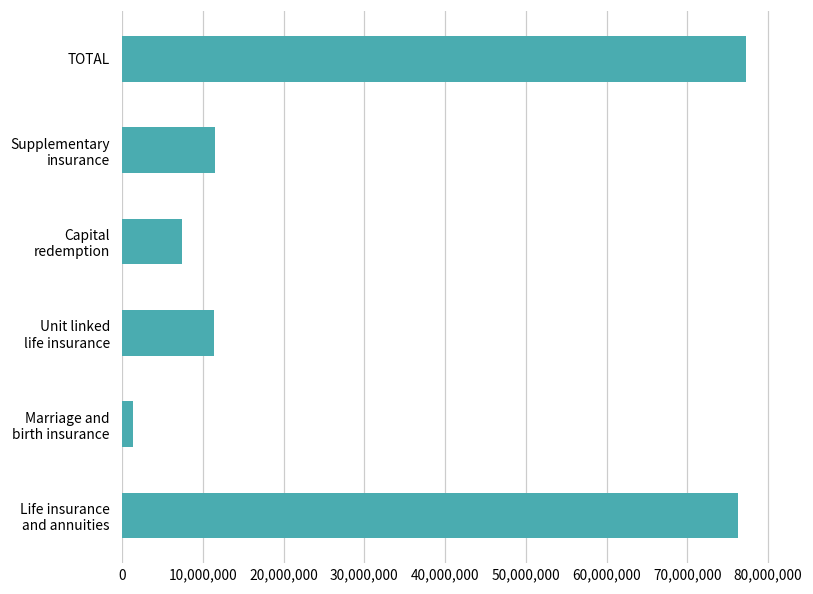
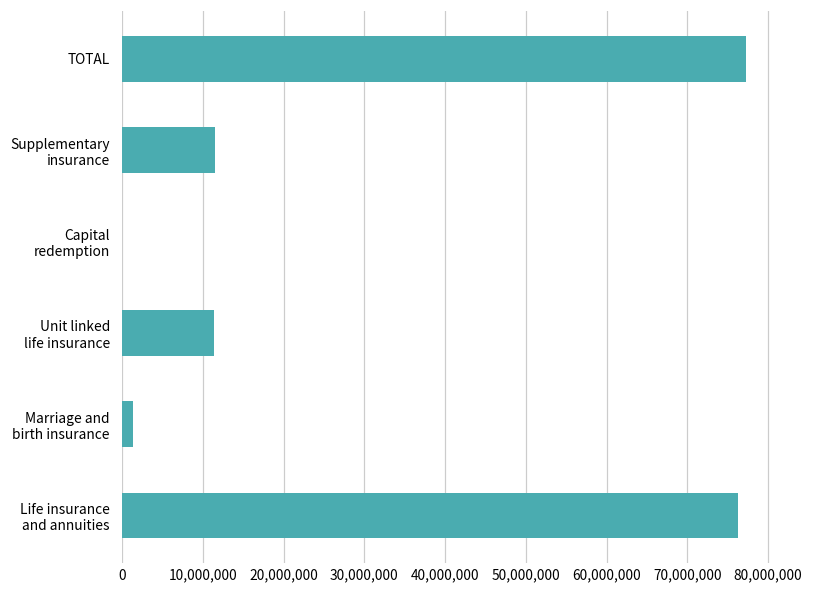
  {
    "TOTAL": "77,000,000",
    "Supplementary insurance": "11,000,000",
-   "Capital redemption": "7,000,000",
+   "Capital redemption": "0",
    "Unit linked life insurance": "11,000,000",
    "Marriage and birth insurance": "1,000,000",
    "Life insurance and annuities": "76,000,000"
  }
